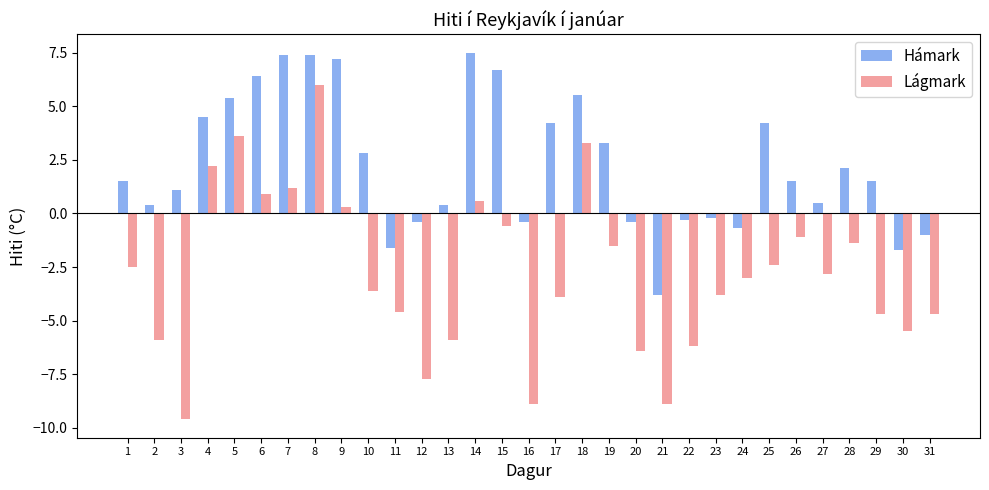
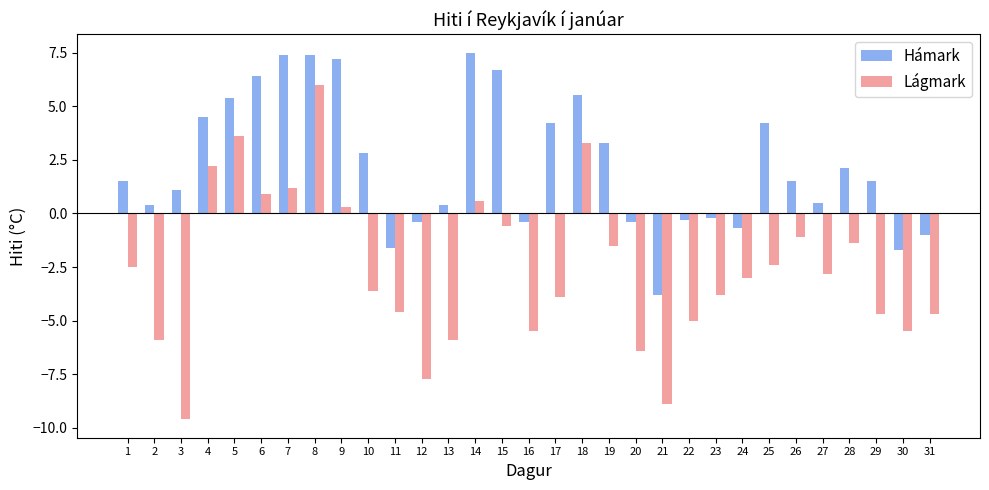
  {
    "Hámark": {
      "1": 1.5,
      "2": 0.4,
      "3": 1.1,
      "4": 4.5,
      "5": 5.4,
      "6": 6.4,
      "7": 7.4,
      "8": 7.4,
      "9": 7.2,
      "10": 2.8,
      "11": -1.6,
      "12": -0.4,
      "13": 0.4,
      "14": 7.5,
      "15": 6.7,
      "16": -0.4,
      "17": 4.2,
      "18": 5.5,
      "19": 3.3,
      "20": -0.4,
      "21": -3.8,
      "22": -0.3,
      "23": -0.2,
      "24": -0.7,
      "25": 4.2,
      "26": 1.5,
      "27": 0.5,
      "28": 2.1,
      "29": 1.5,
      "30": -1.7,
      "31": -1.0
    },
    "Lágmark": {
      "1": -2.5,
      "2": -5.9,
      "3": -9.6,
      "4": 2.2,
      "5": 3.6,
      "6": 0.9,
      "7": 1.2,
      "8": 6.0,
      "9": 0.3,
      "10": -3.6,
      "11": -4.6,
      "12": -7.7,
      "13": -5.9,
      "14": 0.6,
      "15": -0.6,
-     "16": -8.9,
+     "16": -5.5,
      "17": -3.9,
      "18": 3.3,
      "19": -1.5,
      "20": -6.4,
      "21": -8.9,
-     "22": -6.2,
+     "22": -5.0,
      "23": -3.8,
      "24": -3.0,
      "25": -2.4,
      "26": -1.1,
      "27": -2.8,
      "28": -1.4,
      "29": -4.7,
      "30": -5.5,
      "31": -4.7
    }
  }
